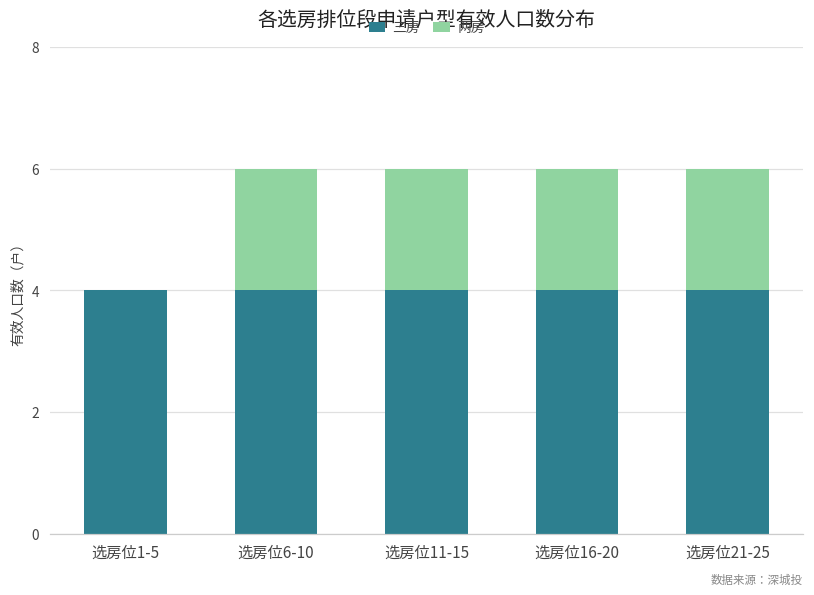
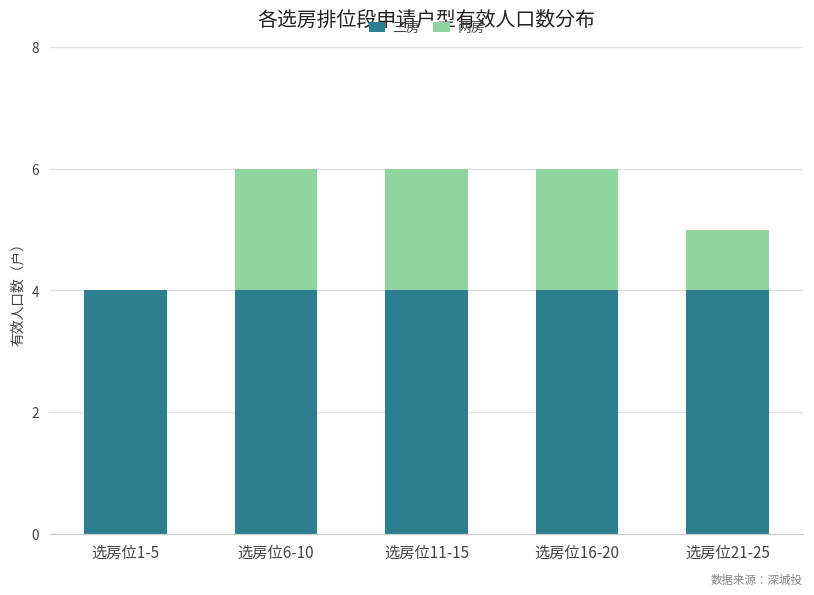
  {
    "三房": {
      "选房位1-5": 4,
      "选房位6-10": 4,
      "选房位11-15": 4,
      "选房位16-20": 4,
      "选房位21-25": 4
    },
    "两房": {
-     "选房位21-25": 2
+     "选房位21-25": 1
    }
  }
